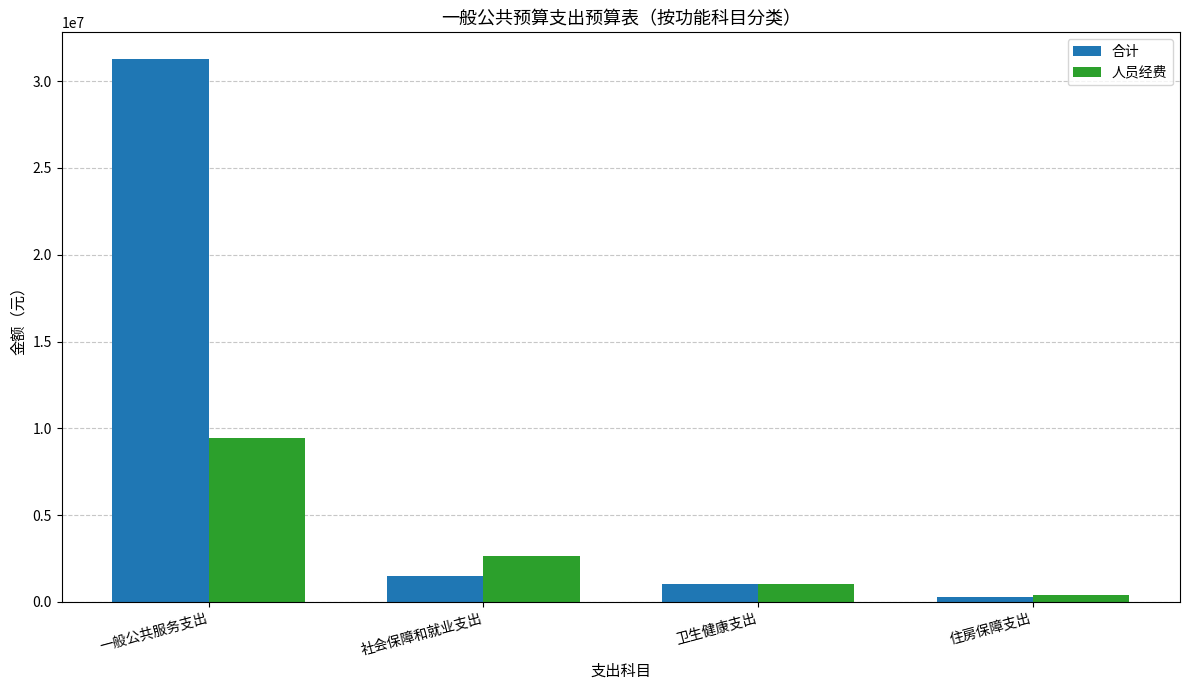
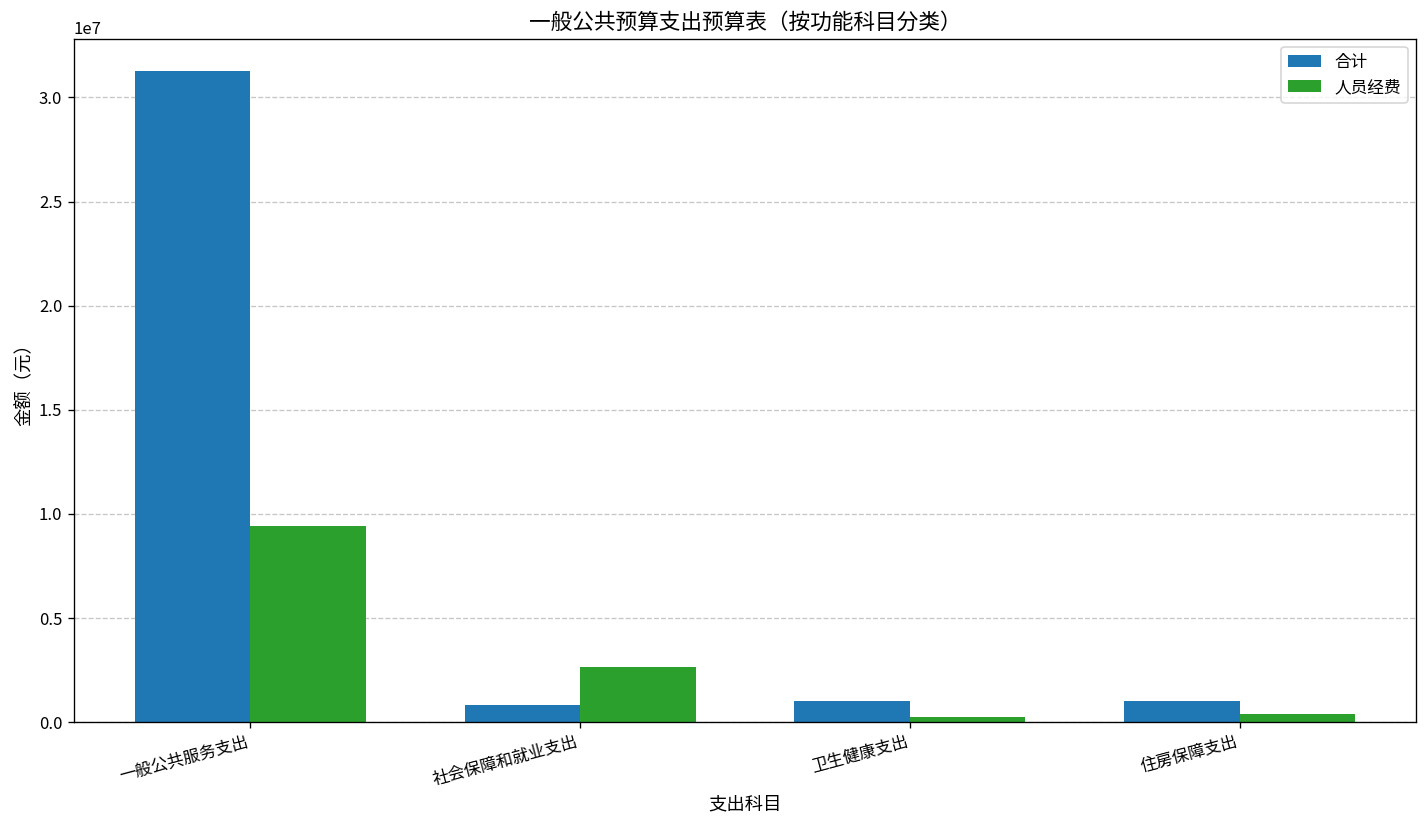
  {
    "合计": {
      "一般公共服务支出": 31300000,
-     "社会保障和就业支出": 1500000,
+     "社会保障和就业支出": 800000,
      "卫生健康支出": 1000000,
-     "住房保障支出": 300000
+     "住房保障支出": 1000000
    },
    "人员经费": {
      "一般公共服务支出": 9400000,
      "社会保障和就业支出": 2600000,
-     "卫生健康支出": 1000000,
+     "卫生健康支出": 200000,
      "住房保障支出": 400000
    }
  }
